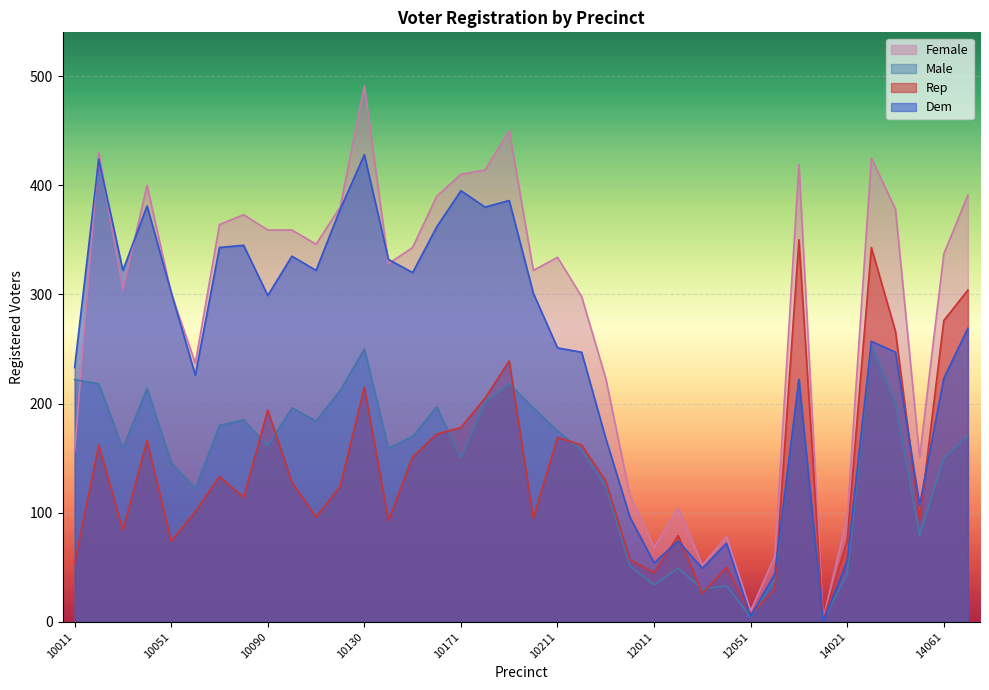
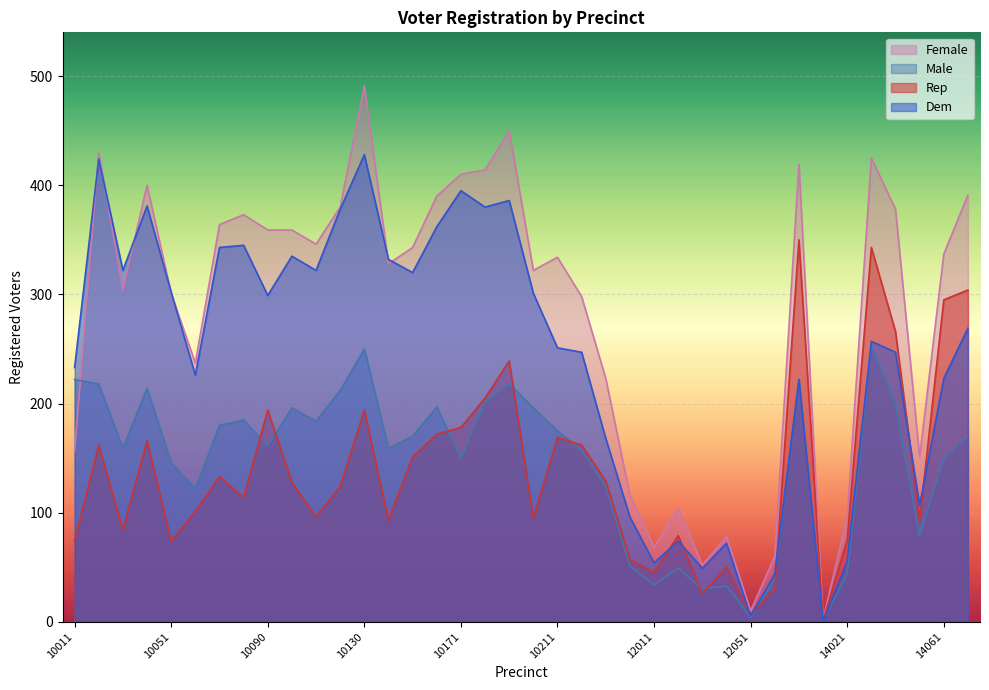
  {
    "Female": {
      "10011": 156,
      "10090": 359,
      "10130": 491,
      "10171": 410,
      "10211": 334,
      "12011": 68,
      "12051": 10,
      "14021": 96,
      "14061": 337
    },
    "Rep": {
-     "10011": 54,
+     "10011": 74,
      "10051": 74,
      "10090": 194,
-     "10130": 215,
+     "10130": 194,
      "10171": 178,
      "10211": 169,
      "12011": 45,
      "14021": 75,
-     "14061": 276
+     "14061": 295
    }
  }
